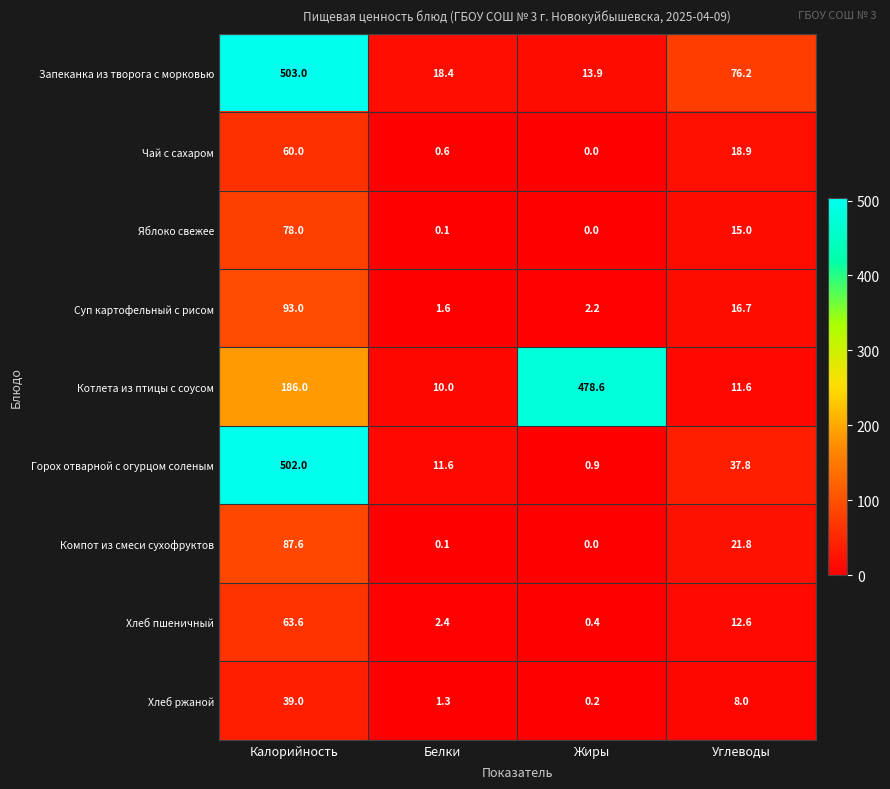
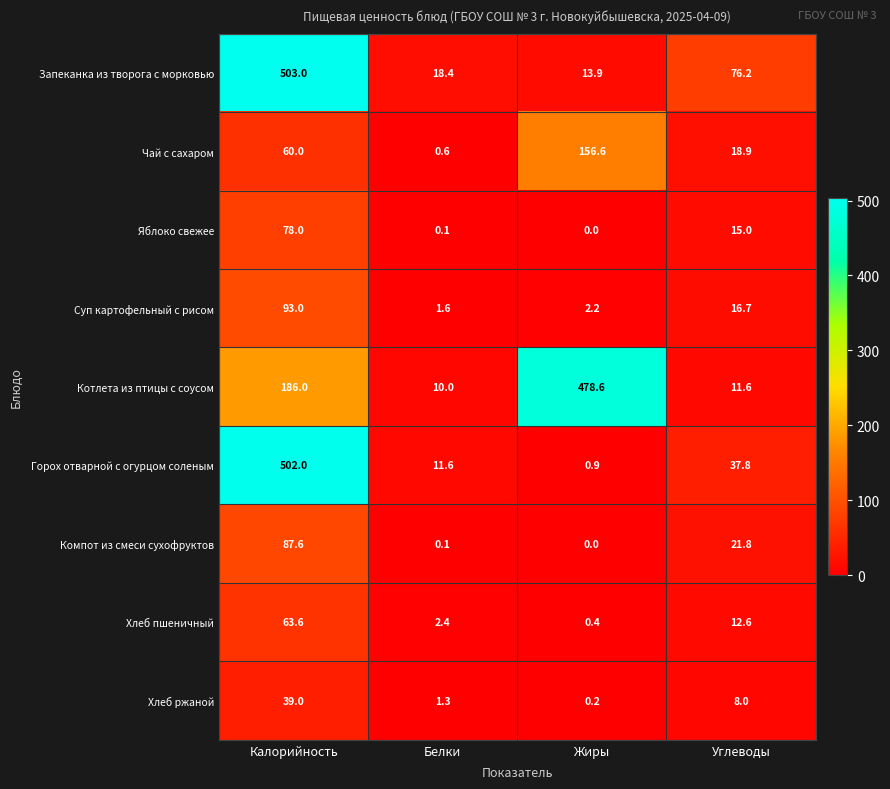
  {
    "Запеканка из творога с морковью": {
      "Калорийность": 503.0,
      "Белки": 18.4,
      "Жиры": 13.9,
      "Углеводы": 76.2
    },
    "Чай с сахаром": {
      "Калорийность": 60.0,
      "Белки": 0.6,
-     "Жиры": 0.0,
+     "Жиры": 156.6,
      "Углеводы": 18.9
    },
    "Яблоко свежее": {
      "Калорийность": 78.0,
      "Белки": 0.1,
      "Жиры": 0.0,
      "Углеводы": 15.0
    },
    "Суп картофельный с рисом": {
      "Калорийность": 93.0,
      "Белки": 1.6,
      "Жиры": 2.2,
      "Углеводы": 16.7
    },
    "Котлета из птицы с соусом": {
      "Калорийность": 186.0,
      "Белки": 10.0,
      "Жиры": 478.6,
      "Углеводы": 11.6
    },
    "Горох отварной с огурцом соленым": {
      "Калорийность": 502.0,
      "Белки": 11.6,
      "Жиры": 0.9,
      "Углеводы": 37.8
    },
    "Компот из смеси сухофруктов": {
      "Калорийность": 87.6,
      "Белки": 0.1,
      "Жиры": 0.0,
      "Углеводы": 21.8
    },
    "Хлеб пшеничный": {
      "Калорийность": 63.6,
      "Белки": 2.4,
      "Жиры": 0.4,
      "Углеводы": 12.6
    },
    "Хлеб ржаной": {
      "Калорийность": 39.0,
      "Белки": 1.3,
      "Жиры": 0.2,
      "Углеводы": 8.0
    }
  }
